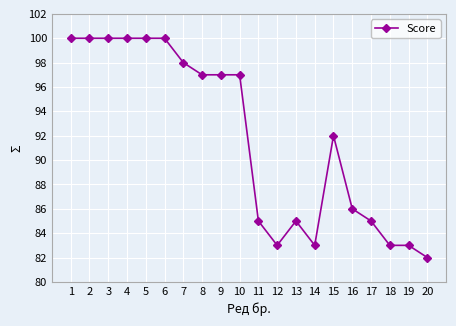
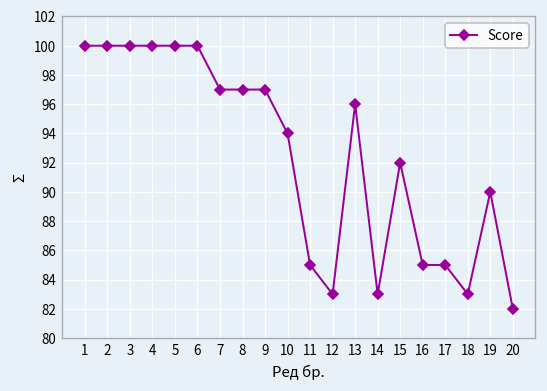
  {
    "1": 100,
    "2": 100,
    "3": 100,
    "4": 100,
    "5": 100,
    "6": 100,
-   "7": 98,
+   "7": 97,
    "8": 97,
    "9": 97,
-   "10": 97,
+   "10": 94,
    "11": 85,
    "12": 83,
-   "13": 85,
+   "13": 96,
    "14": 83,
    "15": 92,
-   "16": 86,
+   "16": 85,
    "17": 85,
    "18": 83,
-   "19": 83,
+   "19": 90,
    "20": 82
  }
